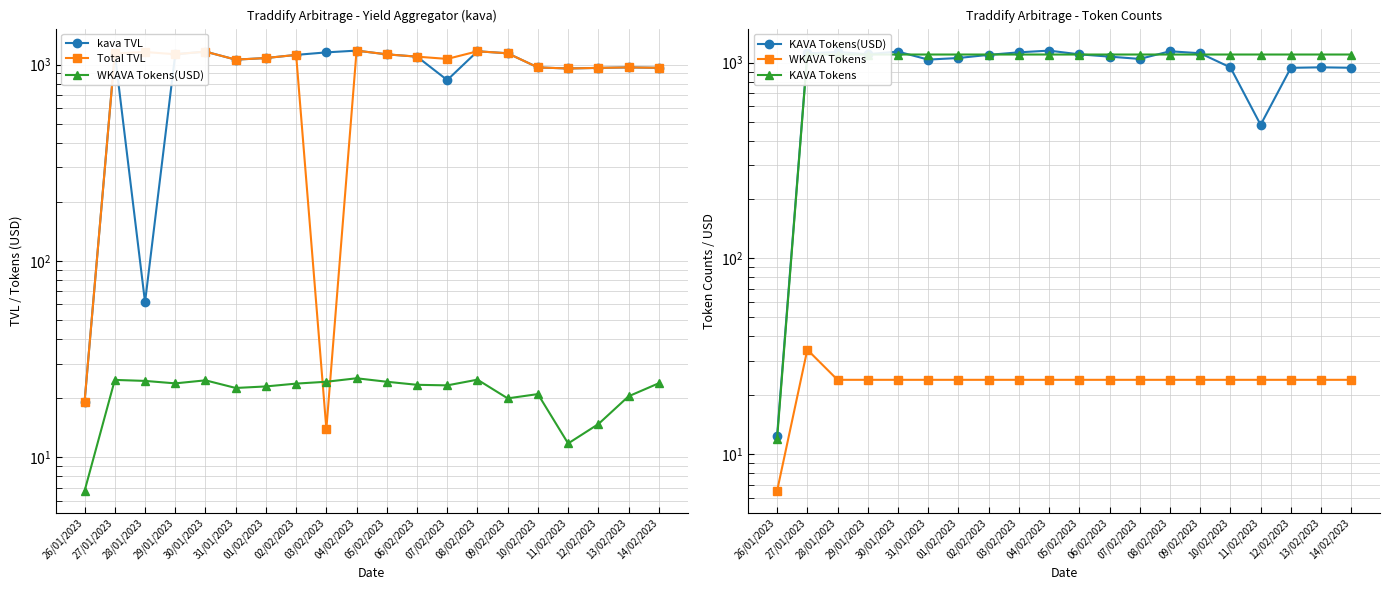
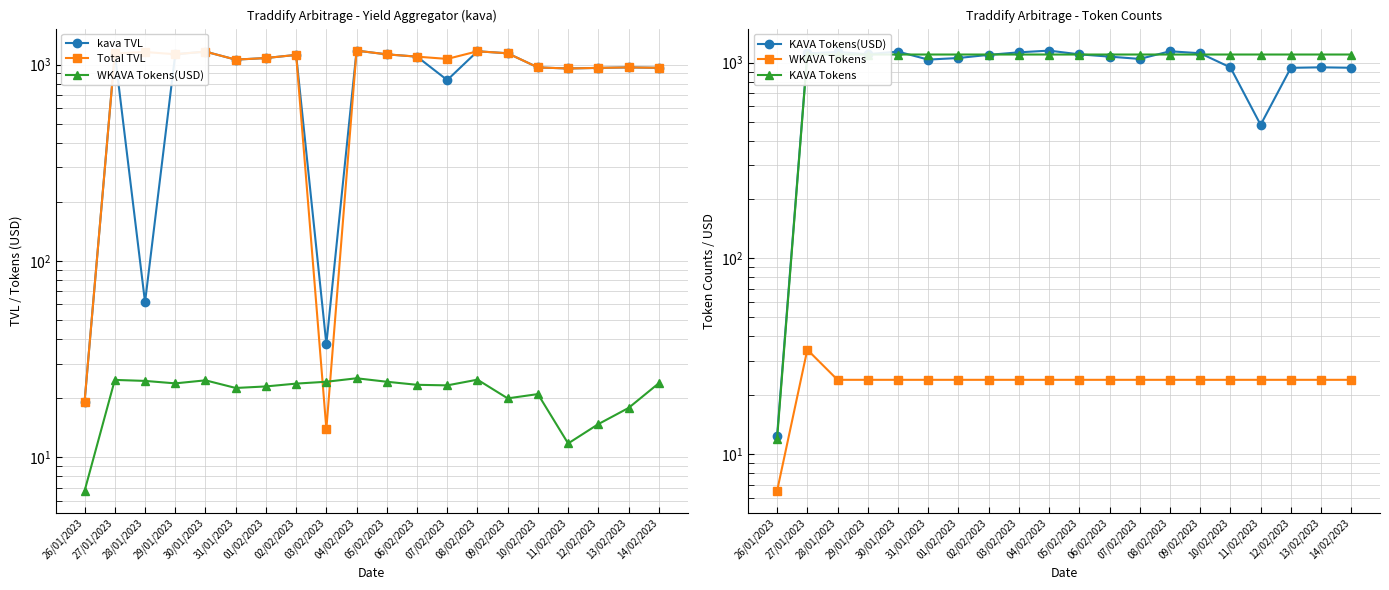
  {
    "Traddify Arbitrage - Yield Aggregator (kava)": {
      "kava TVL": {
        "28/01/2023": 62,
-       "03/02/2023": 1200,
+       "03/02/2023": 38,
        "07/02/2023": 830
      },
      "Total TVL": {
        "03/02/2023": 14,
        "07/02/2023": 1100
      },
      "WKAVA Tokens(USD)": {
        "26/01/2023": 6.7,
        "27/01/2023": 25,
        "28/01/2023": 24,
        "29/01/2023": 24,
        "30/01/2023": 25,
        "31/01/2023": 23,
        "01/02/2023": 23,
        "02/02/2023": 24,
        "03/02/2023": 24,
        "04/02/2023": 25,
        "05/02/2023": 24,
        "06/02/2023": 23,
        "07/02/2023": 23,
        "08/02/2023": 25,
        "09/02/2023": 20,
        "10/02/2023": 21,
        "11/02/2023": 12,
        "12/02/2023": 15,
-       "13/02/2023": 20,
+       "13/02/2023": 18,
        "14/02/2023": 24
      }
    },
    "Traddify Arbitrage - Token Counts": {
      "KAVA Tokens(USD)": {
        "26/01/2023": 12,
        "30/01/2023": 1100,
        "31/01/2023": 1000,
        "01/02/2023": 1100,
        "04/02/2023": 1200,
        "07/02/2023": 1000,
        "08/02/2023": 1100,
        "10/02/2023": 900,
        "11/02/2023": 480,
        "12/02/2023": 900,
        "13/02/2023": 900,
        "14/02/2023": 900
      },
      "WKAVA Tokens": {
        "26/01/2023": 6.5,
        "27/01/2023": 34,
        "28/01/2023": 24,
        "29/01/2023": 24,
        "30/01/2023": 24,
        "31/01/2023": 24,
        "01/02/2023": 24,
        "02/02/2023": 24,
        "03/02/2023": 24,
        "04/02/2023": 24,
        "05/02/2023": 24,
        "06/02/2023": 24,
        "07/02/2023": 24,
        "08/02/2023": 24,
        "09/02/2023": 24,
        "10/02/2023": 24,
        "11/02/2023": 24,
        "12/02/2023": 24,
        "13/02/2023": 24,
        "14/02/2023": 24
      },
      "KAVA Tokens": {
        "26/01/2023": 12,
        "30/01/2023": 1100,
        "31/01/2023": 1100,
        "01/02/2023": 1100,
        "04/02/2023": 1100,
        "07/02/2023": 1100,
        "08/02/2023": 1100,
        "10/02/2023": 1100,
        "11/02/2023": 1100,
        "12/02/2023": 1100,
        "13/02/2023": 1100,
        "14/02/2023": 1100
      }
    }
  }
